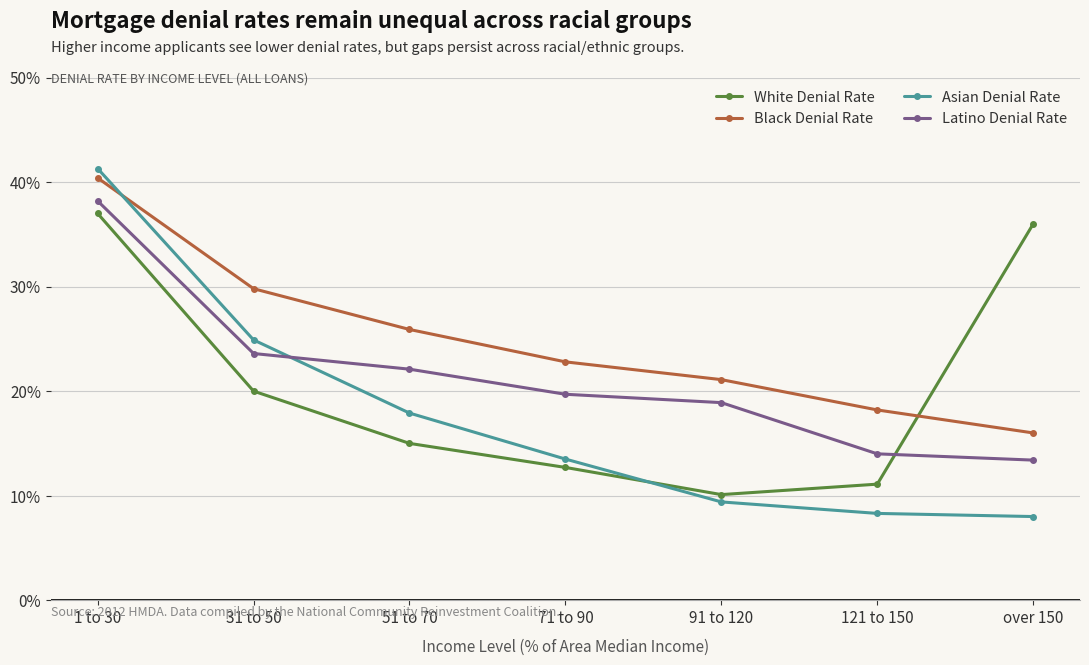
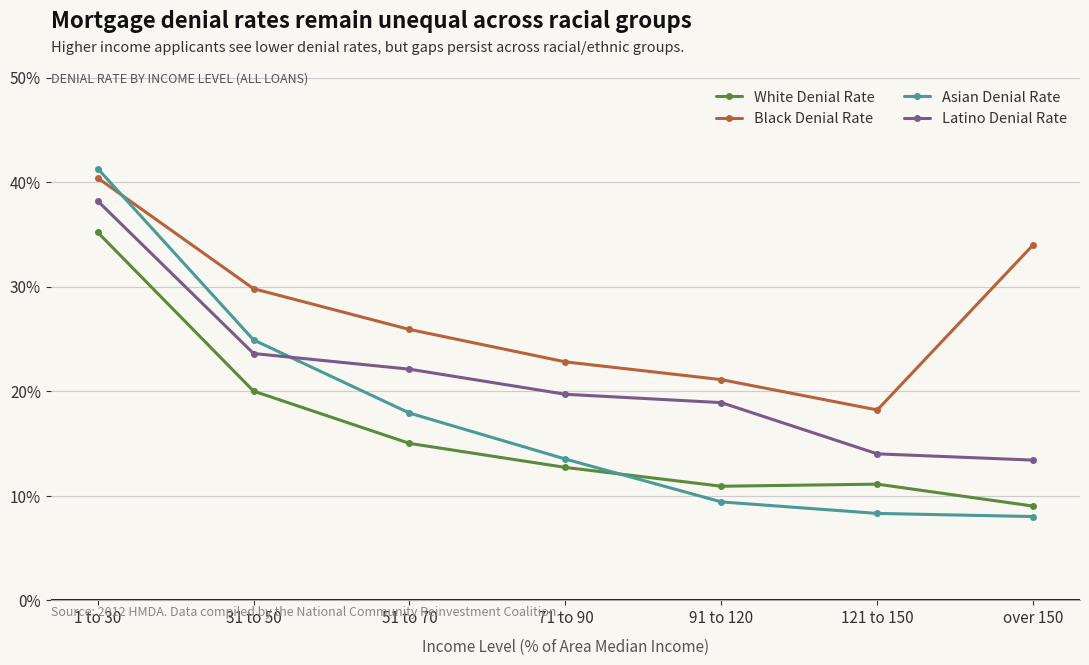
  {
    "White Denial Rate": {
-     "1 to 30": "37.0%",
+     "1 to 30": "35.2%",
      "31 to 50": "20.0%",
      "51 to 70": "15.0%",
      "71 to 90": "12.7%",
-     "91 to 120": "10.1%",
+     "91 to 120": "10.9%",
      "121 to 150": "11.1%",
-     "over 150": "36.0%"
+     "over 150": "9.0%"
    },
    "Black Denial Rate": {
      "1 to 30": "40.4%",
      "31 to 50": "29.8%",
      "51 to 70": "25.9%",
      "71 to 90": "22.8%",
      "91 to 120": "21.1%",
      "121 to 150": "18.2%",
-     "over 150": "16.0%"
+     "over 150": "34.0%"
    },
    "Asian Denial Rate": {
      "1 to 30": "41.3%",
      "31 to 50": "24.9%",
      "51 to 70": "17.9%",
      "71 to 90": "13.5%",
      "91 to 120": "9.4%",
      "121 to 150": "8.3%",
      "over 150": "8.0%"
    },
    "Latino Denial Rate": {
      "1 to 30": "38.2%",
      "31 to 50": "23.6%",
      "51 to 70": "22.1%",
      "71 to 90": "19.7%",
      "91 to 120": "18.9%",
      "121 to 150": "14.0%",
      "over 150": "13.4%"
    }
  }
